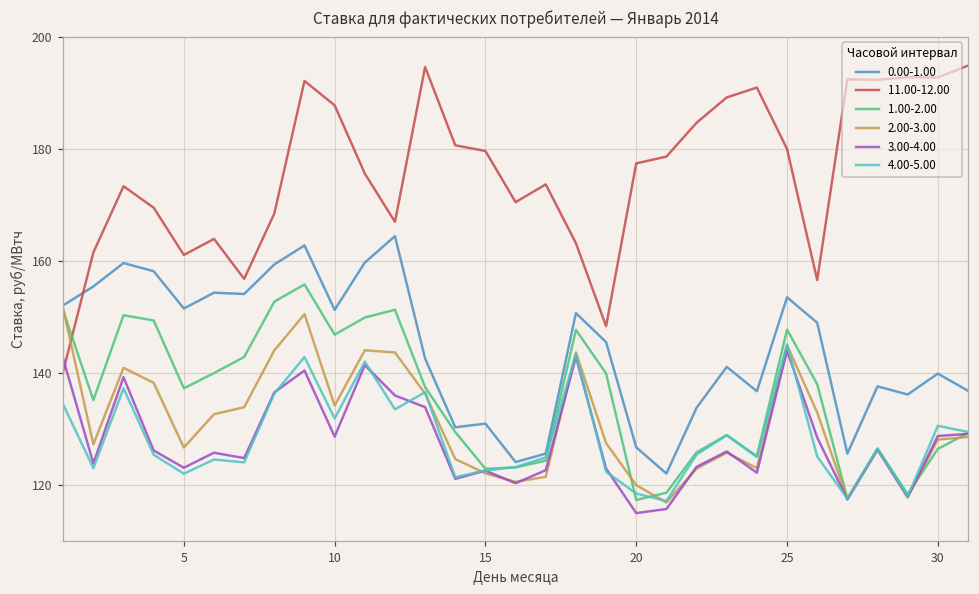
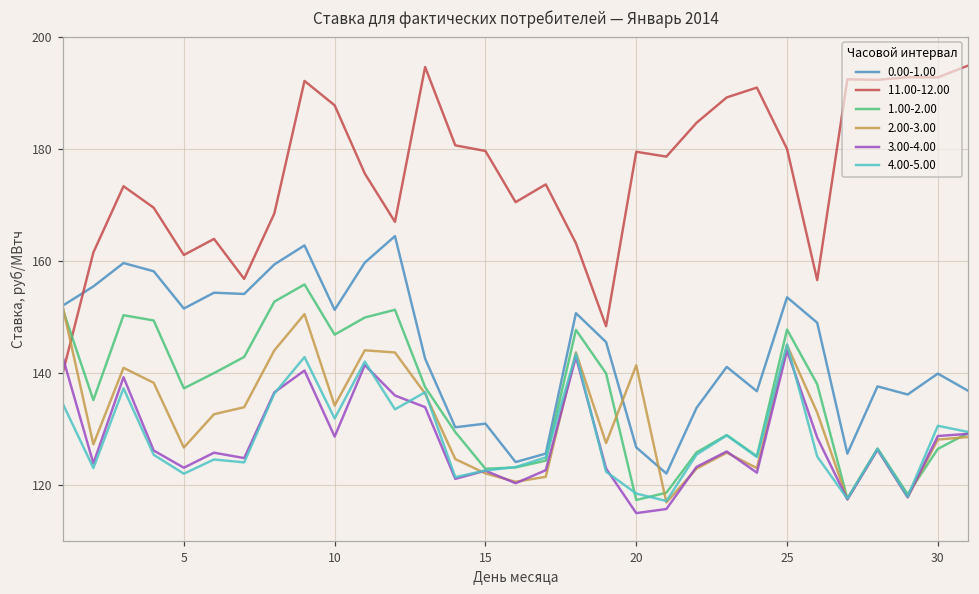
  {
    "11.00-12.00": {
      "5": 161,
      "10": 188,
      "15": 180,
-     "20": 177,
+     "20": 179,
      "25": 180
    },
    "1.00-2.00": {
      "5": 137,
      "10": 147,
      "20": 117,
      "25": 148,
      "30": 126
    },
    "2.00-3.00": {
      "5": 127,
      "10": 134,
-     "20": 120,
+     "20": 141,
      "30": 128
    },
    "3.00-4.00": {
      "5": 123,
      "10": 129,
      "20": 115,
      "25": 144,
      "30": 129
    }
  }
